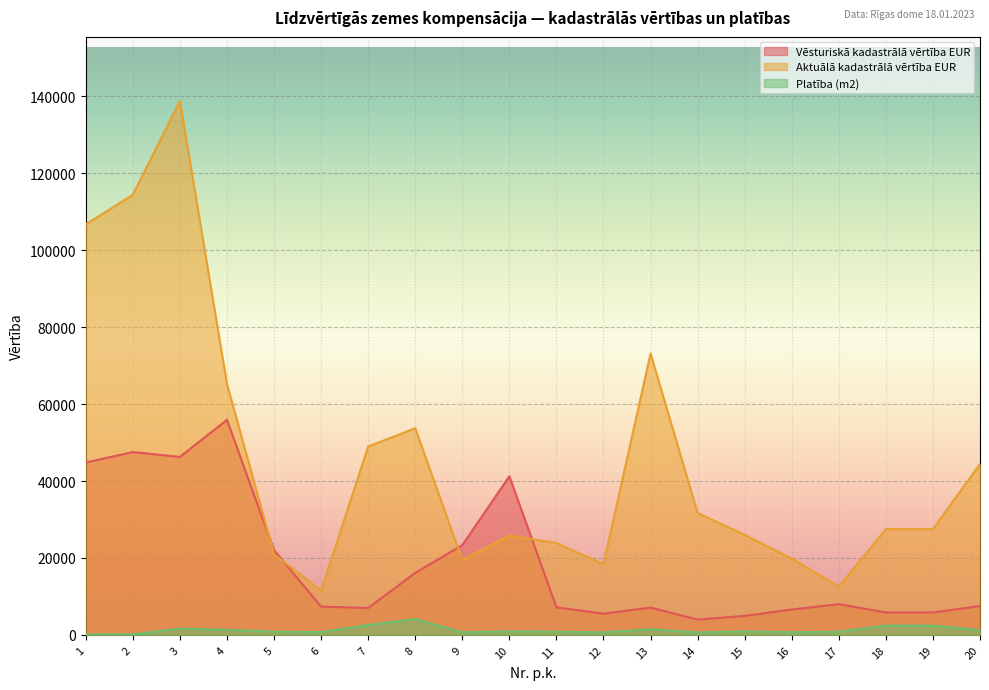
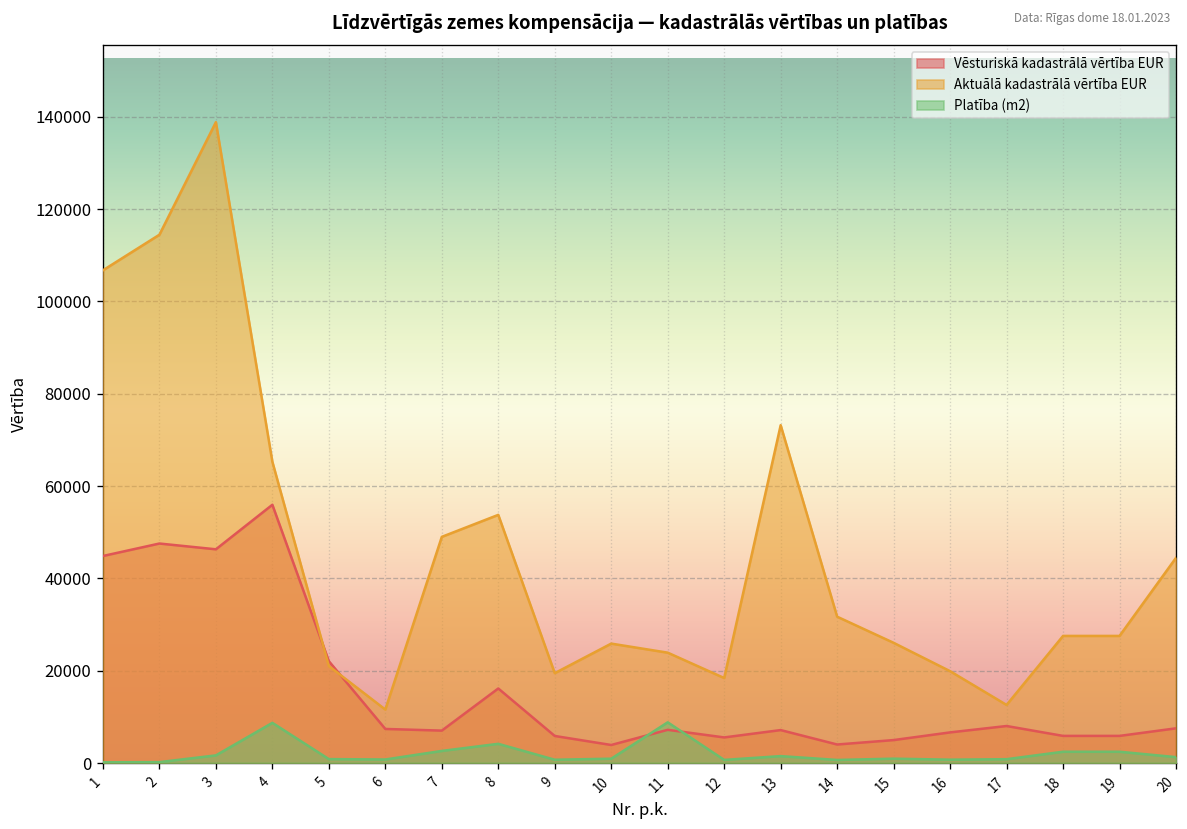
  {
    "Vēsturiskā kadastrālā vērtība EUR": {
      "1": 45000,
      "2": 48000,
      "3": 46000,
      "4": 56000,
      "5": 22000,
      "6": 7000,
      "7": 7000,
      "8": 16000,
-     "9": 23000,
-     "10": 41000,
+     "9": 6000,
+     "10": 4000,
      "11": 7000,
      "12": 6000,
      "13": 7000,
      "14": 4000,
      "15": 5000,
      "16": 7000,
      "17": 8000,
      "18": 6000,
      "19": 6000,
      "20": 7000
    },
    "Aktuālā kadastrālā vērtība EUR": {
      "1": 107000,
      "2": 114000,
      "3": 139000,
      "4": 65000,
      "5": 21000,
      "6": 12000,
      "7": 49000,
      "8": 54000,
      "9": 19000,
      "10": 26000,
      "11": 24000,
      "12": 18000,
      "13": 73000,
      "14": 32000,
      "15": 26000,
      "16": 20000,
      "17": 13000,
      "18": 28000,
      "19": 28000,
      "20": 44000
    },
    "Platība (m2)": {
      "1": 0,
      "2": 0,
      "3": 2000,
-     "4": 1000,
+     "4": 9000,
      "5": 1000,
      "6": 1000,
      "7": 3000,
      "8": 4000,
      "9": 1000,
      "10": 1000,
-     "11": 1000,
+     "11": 9000,
      "12": 1000,
      "13": 1000,
      "14": 1000,
      "15": 1000,
      "16": 1000,
      "17": 1000,
      "18": 2000,
      "19": 2000,
      "20": 1000
    }
  }
